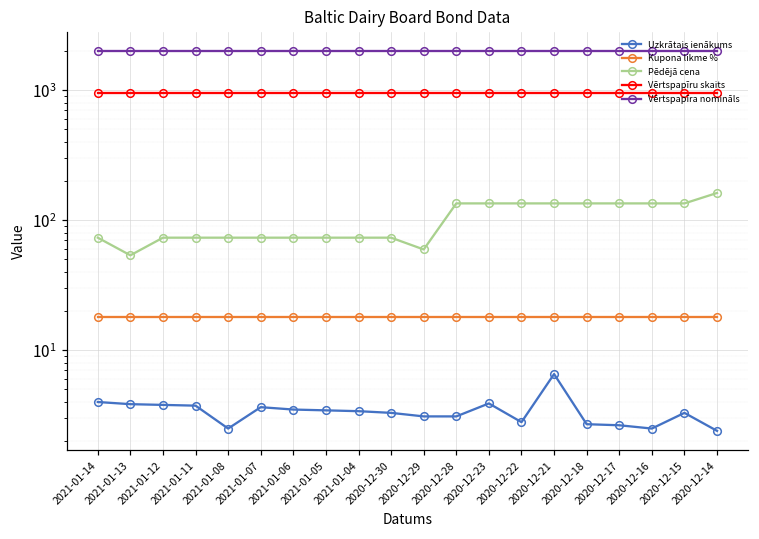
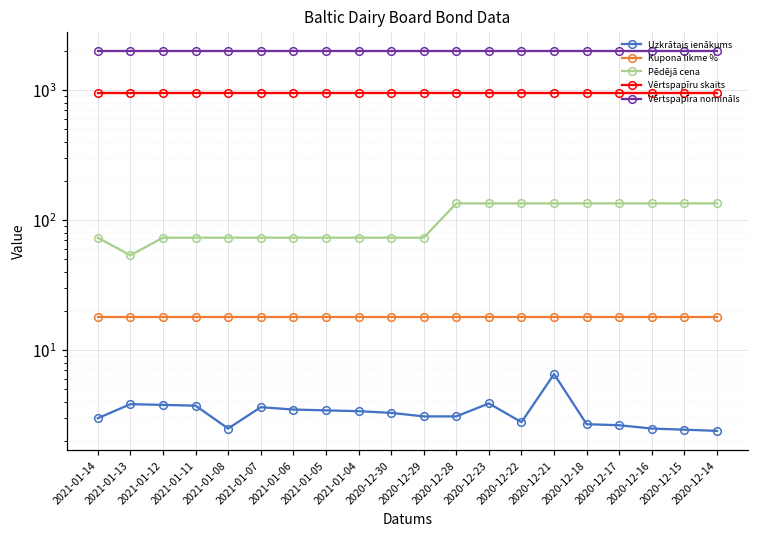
  {
    "Uzkrātais ienākums": {
-     "2021-01-14": 4,
+     "2021-01-14": 3,
      "2021-01-13": 3.9,
      "2021-01-12": 3.8,
      "2021-01-11": 3.8,
      "2021-01-08": 2.5,
      "2021-01-07": 3.7,
      "2021-01-06": 3.5,
      "2021-01-05": 3.5,
      "2021-01-04": 3.4,
      "2020-12-30": 3.3,
      "2020-12-29": 3.1,
      "2020-12-28": 3.1,
      "2020-12-23": 3.9,
      "2020-12-22": 2.8,
      "2020-12-21": 7,
      "2020-12-18": 2.7,
      "2020-12-17": 2.7,
      "2020-12-16": 2.5,
-     "2020-12-15": 3.3,
+     "2020-12-15": 2.5,
      "2020-12-14": 2.4
    },
    "Kupona likme %": {
      "2021-01-14": 18,
      "2021-01-13": 18,
      "2021-01-12": 18,
      "2021-01-11": 18,
      "2021-01-08": 18,
      "2021-01-07": 18,
      "2021-01-06": 18,
      "2021-01-05": 18,
      "2021-01-04": 18,
      "2020-12-30": 18,
      "2020-12-29": 18,
      "2020-12-28": 18,
      "2020-12-23": 18,
      "2020-12-22": 18,
      "2020-12-21": 18,
      "2020-12-18": 18,
      "2020-12-17": 18,
      "2020-12-16": 18,
      "2020-12-15": 18,
      "2020-12-14": 18
    },
    "Pēdējā cena": {
      "2021-01-14": 70,
      "2021-01-13": 50,
      "2021-01-12": 70,
      "2021-01-11": 70,
      "2021-01-08": 70,
      "2021-01-07": 70,
      "2021-01-06": 70,
      "2021-01-05": 70,
      "2021-01-04": 70,
      "2020-12-30": 70,
-     "2020-12-29": 60,
+     "2020-12-29": 70,
      "2020-12-28": 130,
      "2020-12-23": 130,
      "2020-12-22": 130,
      "2020-12-21": 130,
      "2020-12-18": 130,
      "2020-12-17": 130,
      "2020-12-16": 130,
      "2020-12-15": 130,
-     "2020-12-14": 160
+     "2020-12-14": 130
    },
    "Vērtspapīru skaits": {
      "2021-01-14": 1000,
      "2021-01-13": 1000,
      "2021-01-12": 1000,
      "2021-01-11": 1000,
      "2021-01-08": 1000,
      "2021-01-07": 1000,
      "2021-01-06": 1000,
      "2021-01-05": 1000,
      "2021-01-04": 1000,
      "2020-12-30": 1000,
      "2020-12-29": 1000,
      "2020-12-28": 1000,
      "2020-12-23": 1000,
      "2020-12-22": 1000,
      "2020-12-21": 1000,
      "2020-12-18": 1000,
      "2020-12-17": 1000,
      "2020-12-16": 1000,
      "2020-12-15": 1000,
      "2020-12-14": 1000
    },
    "Vērtspapīra nomināls": {
      "2021-01-14": 2000,
      "2021-01-13": 2000,
      "2021-01-12": 2000,
      "2021-01-11": 2000,
      "2021-01-08": 2000,
      "2021-01-07": 2000,
      "2021-01-06": 2000,
      "2021-01-05": 2000,
      "2021-01-04": 2000,
      "2020-12-30": 2000,
      "2020-12-29": 2000,
      "2020-12-28": 2000,
      "2020-12-23": 2000,
      "2020-12-22": 2000,
      "2020-12-21": 2000,
      "2020-12-18": 2000,
      "2020-12-17": 2000,
      "2020-12-16": 2000,
      "2020-12-15": 2000,
      "2020-12-14": 2000
    }
  }
